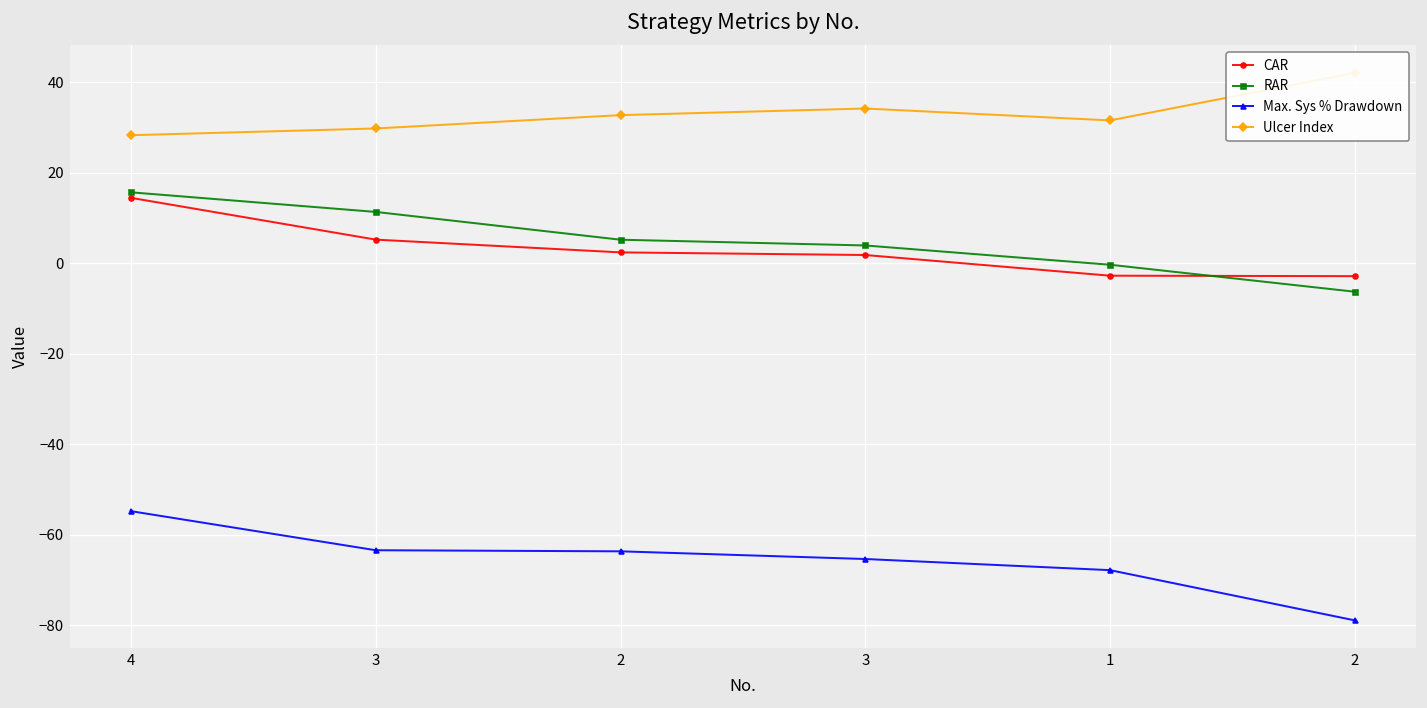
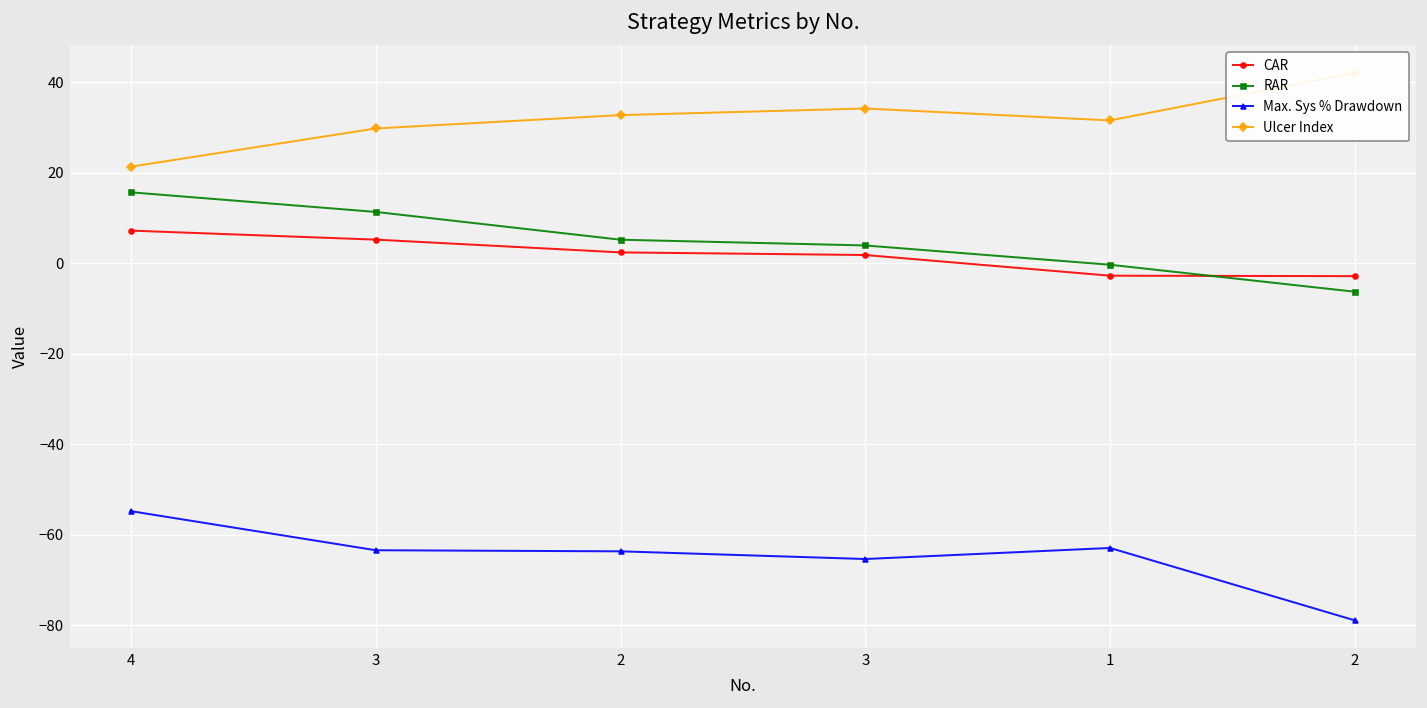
  {
    "CAR": {
-     "4": 14,
+     "4": 7,
      "1": -3
    },
    "RAR": {
      "4": 16,
      "1": 0
    },
    "Max. Sys % Drawdown": {
      "4": -55,
-     "1": -68
+     "1": -63
    },
    "Ulcer Index": {
-     "4": 28,
+     "4": 21,
      "1": 32
    }
  }
